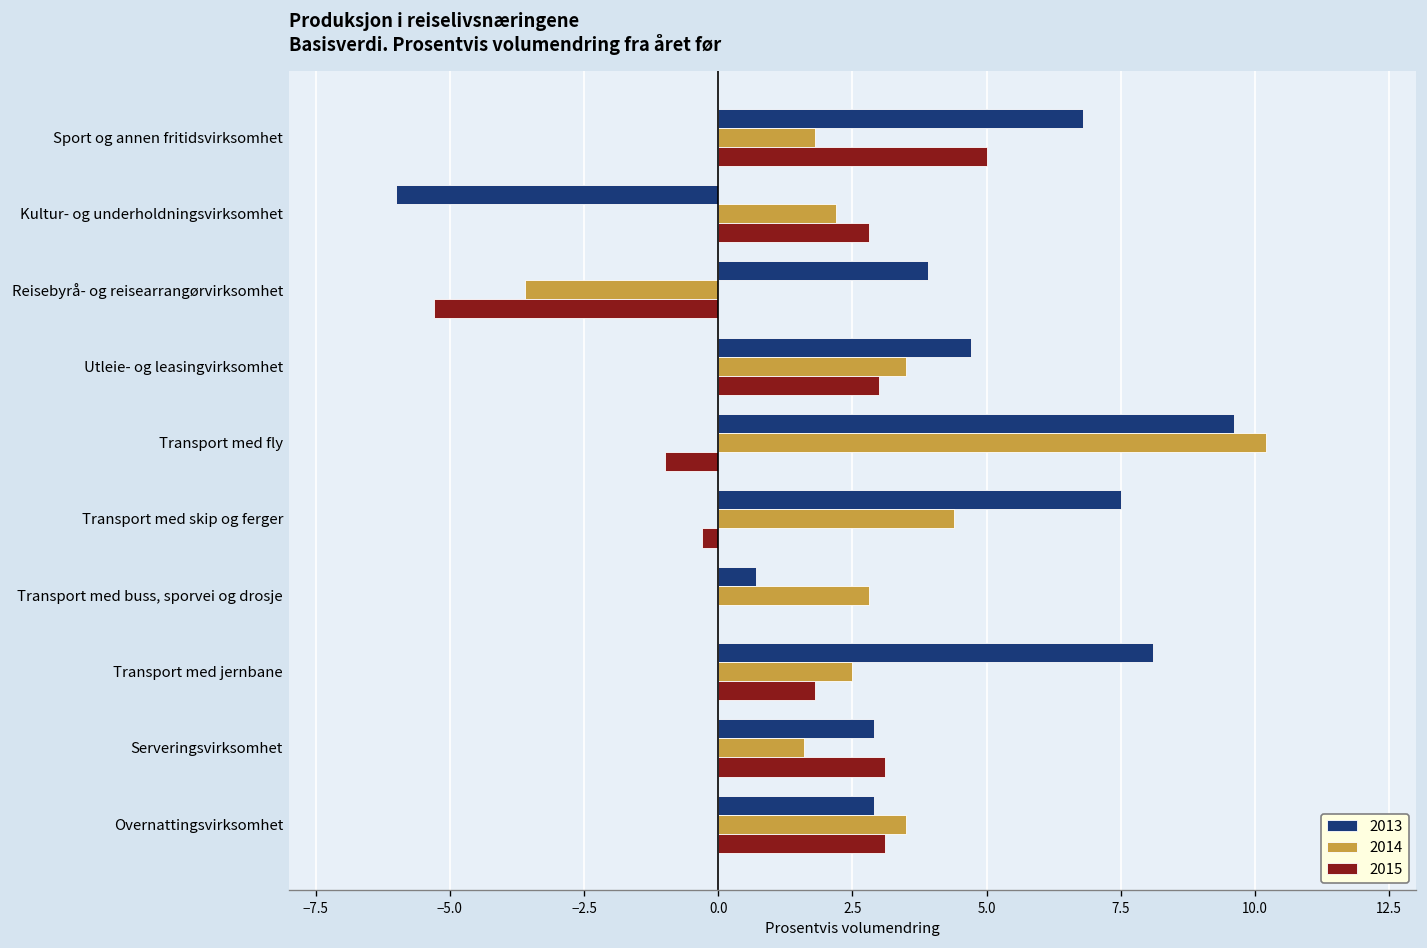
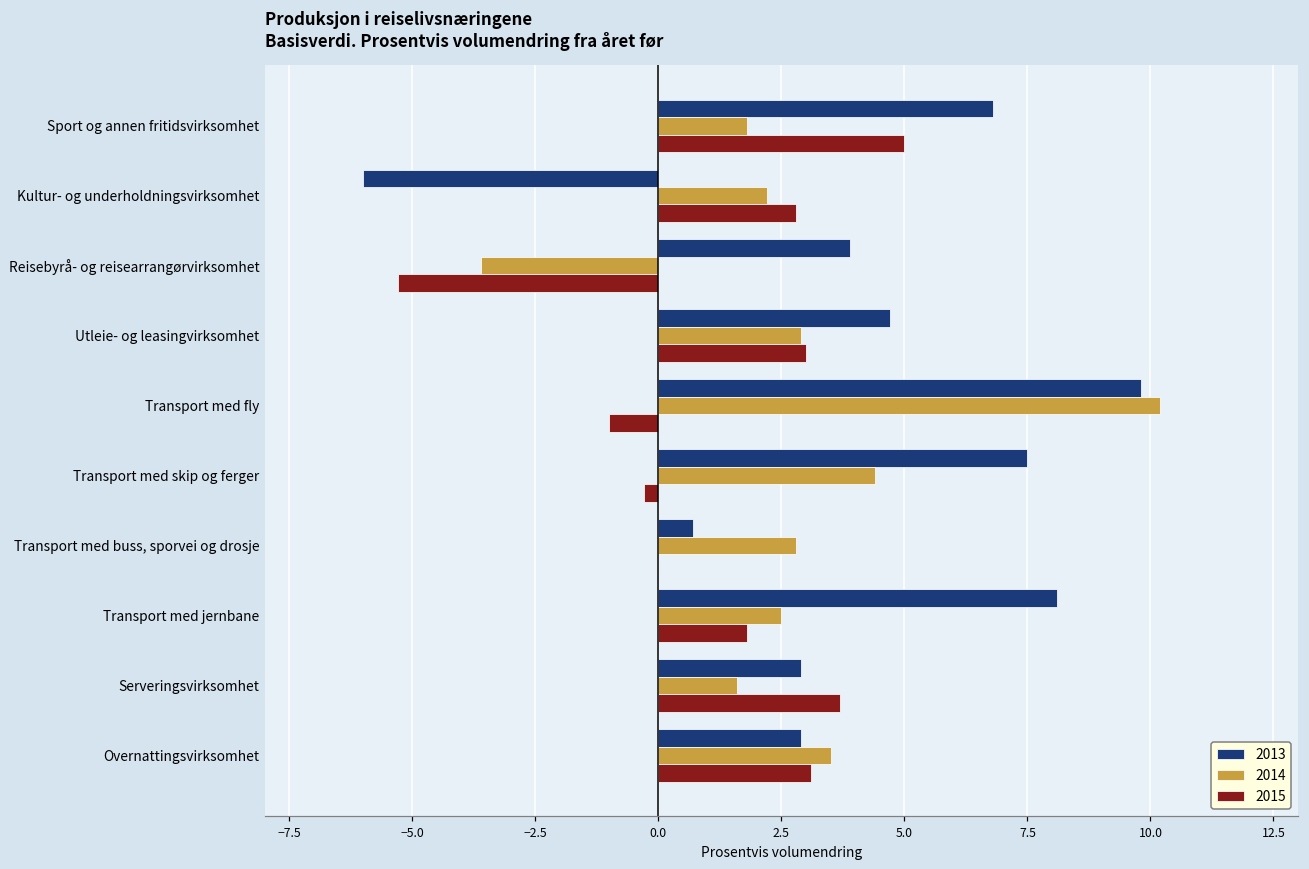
  {
    "2013": {
      "Sport og annen fritidsvirksomhet": 6.8,
      "Kultur- og underholdningsvirksomhet": -6.0,
      "Reisebyrå- og reisearrangørvirksomhet": 3.9,
      "Utleie- og leasingvirksomhet": 4.7,
-     "Transport med fly": 9.6,
+     "Transport med fly": 9.8,
      "Transport med skip og ferger": 7.5,
      "Transport med buss, sporvei og drosje": 0.7,
      "Transport med jernbane": 8.1,
      "Serveringsvirksomhet": 2.9,
      "Overnattingsvirksomhet": 2.9
    },
    "2014": {
      "Sport og annen fritidsvirksomhet": 1.8,
      "Kultur- og underholdningsvirksomhet": 2.2,
      "Reisebyrå- og reisearrangørvirksomhet": -3.6,
-     "Utleie- og leasingvirksomhet": 3.5,
+     "Utleie- og leasingvirksomhet": 2.9,
      "Transport med fly": 10.2,
      "Transport med skip og ferger": 4.4,
      "Transport med buss, sporvei og drosje": 2.8,
      "Transport med jernbane": 2.5,
      "Serveringsvirksomhet": 1.6,
      "Overnattingsvirksomhet": 3.5
    },
    "2015": {
      "Sport og annen fritidsvirksomhet": 5.0,
      "Kultur- og underholdningsvirksomhet": 2.8,
      "Reisebyrå- og reisearrangørvirksomhet": -5.3,
      "Utleie- og leasingvirksomhet": 3.0,
      "Transport med fly": -1.0,
      "Transport med skip og ferger": -0.3,
      "Transport med buss, sporvei og drosje": 0.0,
      "Transport med jernbane": 1.8,
-     "Serveringsvirksomhet": 3.1,
+     "Serveringsvirksomhet": 3.7,
      "Overnattingsvirksomhet": 3.1
    }
  }
